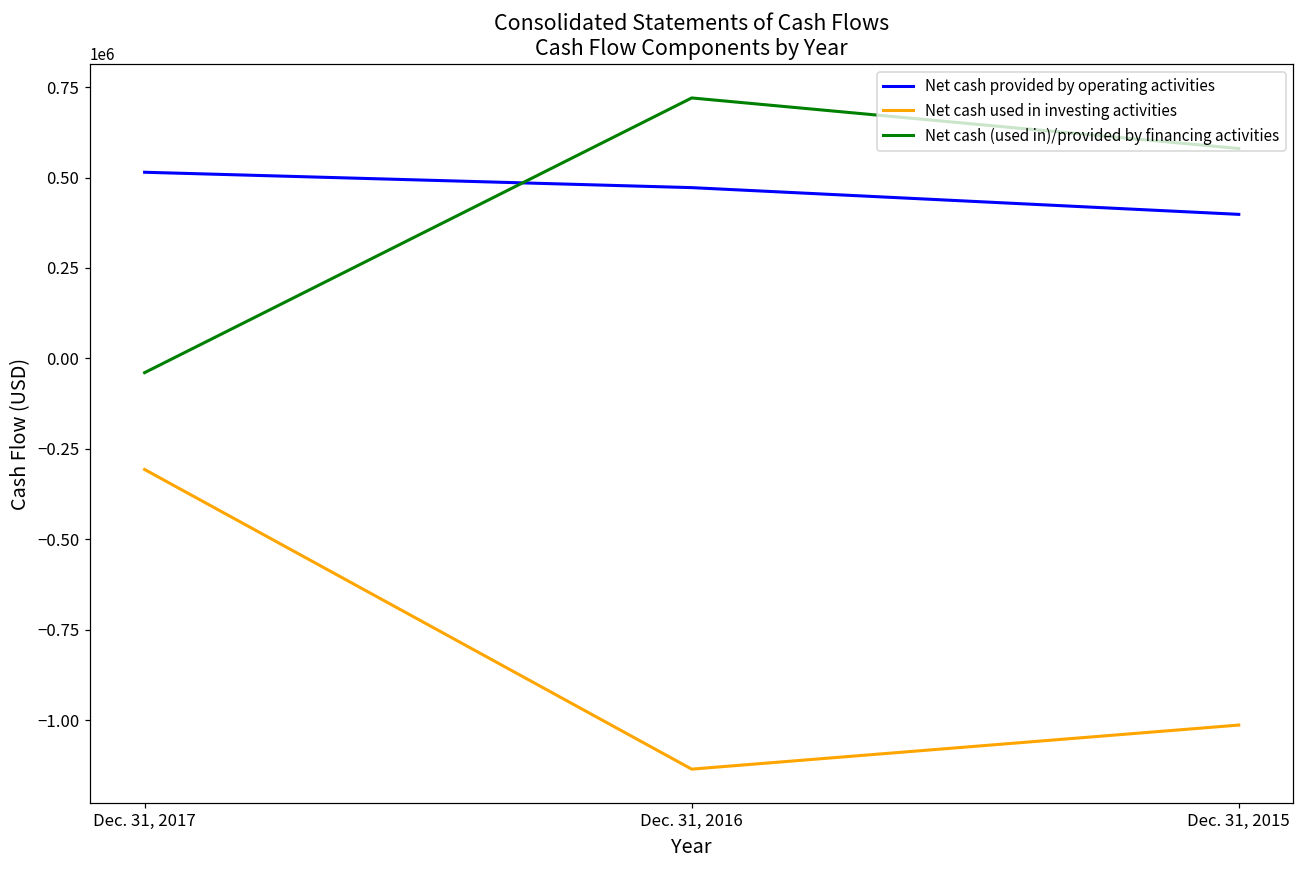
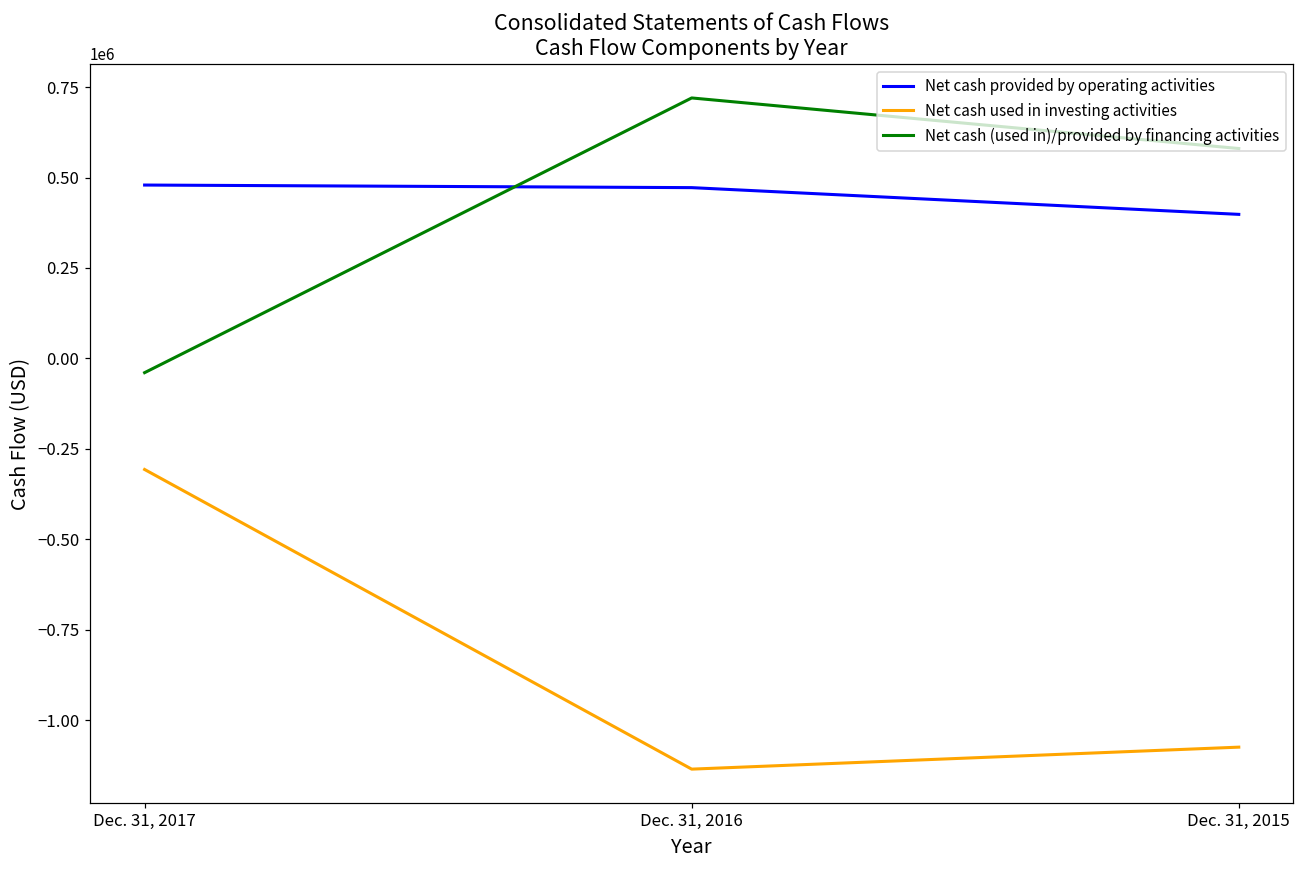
  {
    "Net cash provided by operating activities": {
-     "Dec. 31, 2017": 510000,
+     "Dec. 31, 2017": 480000,
      "Dec. 31, 2016": 470000,
      "Dec. 31, 2015": 400000
    },
    "Net cash used in investing activities": {
      "Dec. 31, 2017": -310000,
      "Dec. 31, 2016": -1140000,
-     "Dec. 31, 2015": -1010000
+     "Dec. 31, 2015": -1070000
    },
    "Net cash (used in)/provided by financing activities": {
      "Dec. 31, 2017": -40000,
      "Dec. 31, 2016": 720000,
      "Dec. 31, 2015": 580000
    }
  }
